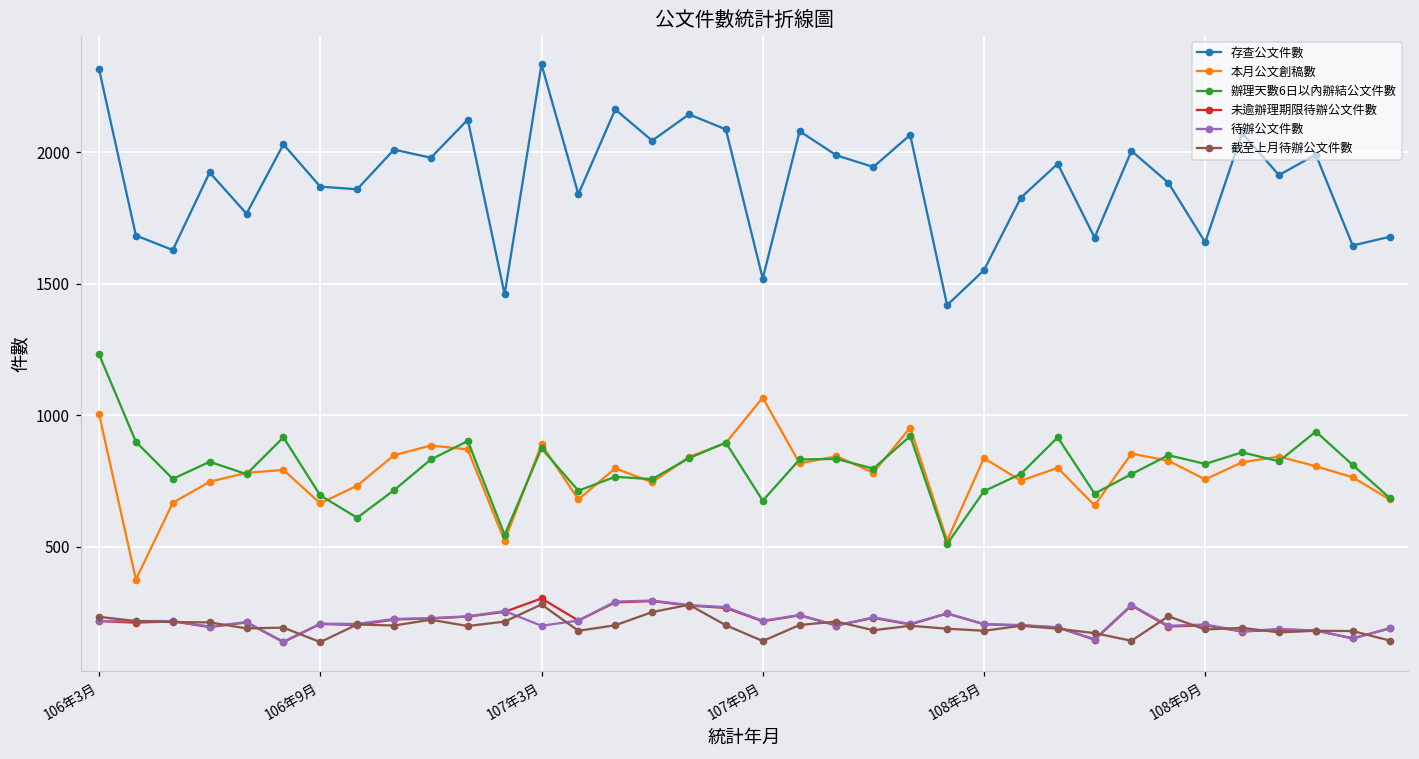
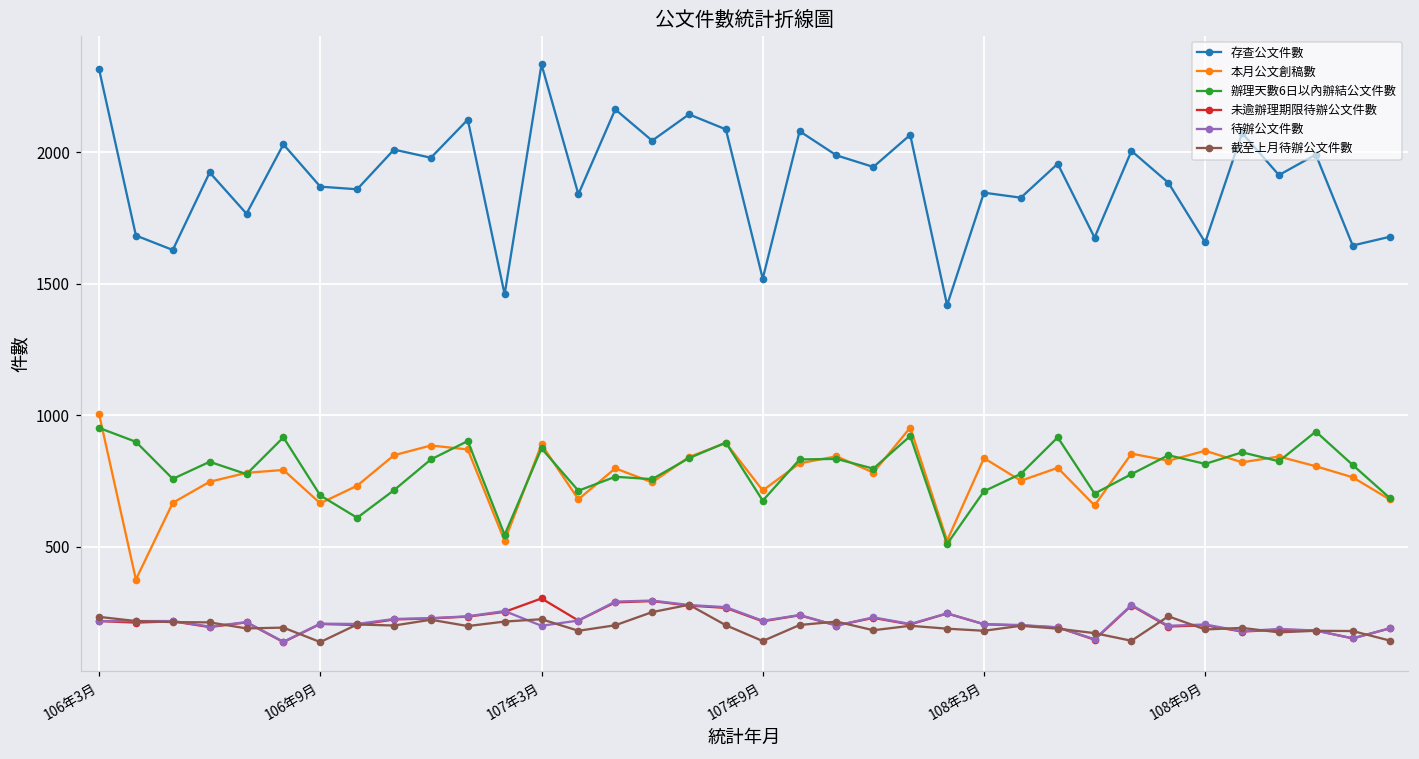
  {
    "存查公文件數": {
      "106年3月": 2320,
      "106年9月": 1870,
      "107年3月": 2340,
      "107年9月": 1520,
-     "108年3月": 1550,
+     "108年3月": 1850,
      "108年9月": 1660
    },
    "本月公文創稿數": {
      "106年3月": 1010,
      "106年9月": 670,
      "107年3月": 890,
-     "107年9月": 1070,
+     "107年9月": 710,
      "108年3月": 840,
-     "108年9月": 760
+     "108年9月": 870
    },
    "辦理天數6日以內辦結公文件數": {
-     "106年3月": 1230,
+     "106年3月": 950,
      "106年9月": 700,
      "107年3月": 870,
      "107年9月": 680,
      "108年3月": 710,
      "108年9月": 820
    },
    "未逾辦理期限待辦公文件數": {
      "107年3月": 300
    },
    "待辦公文件數": {
      "107年3月": 200
    },
    "截至上月待辦公文件數": {
      "106年3月": 230,
      "106年9月": 140,
-     "107年3月": 280,
+     "107年3月": 220,
      "107年9月": 140,
      "108年3月": 180,
      "108年9月": 190
    }
  }
